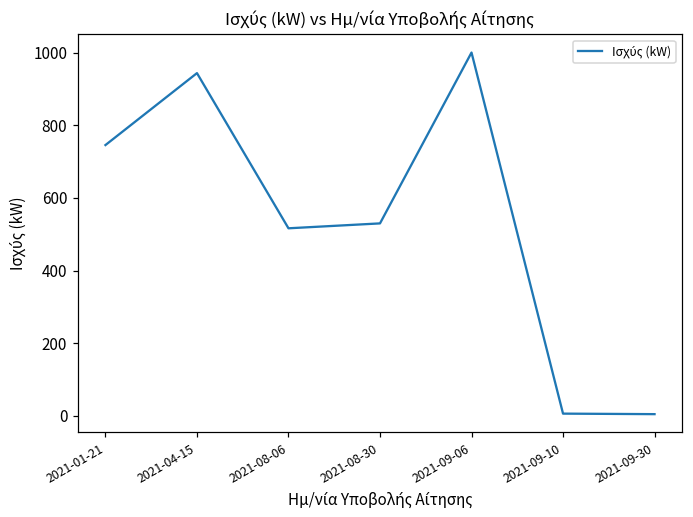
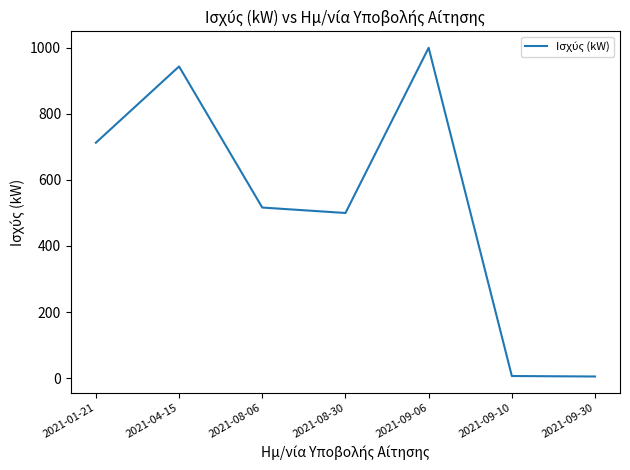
  {
-   "2021-01-21": 750,
+   "2021-01-21": 710,
    "2021-04-15": 940,
    "2021-08-06": 520,
-   "2021-08-30": 530,
+   "2021-08-30": 500,
    "2021-09-06": 1000,
    "2021-09-10": 10,
    "2021-09-30": 0
  }
